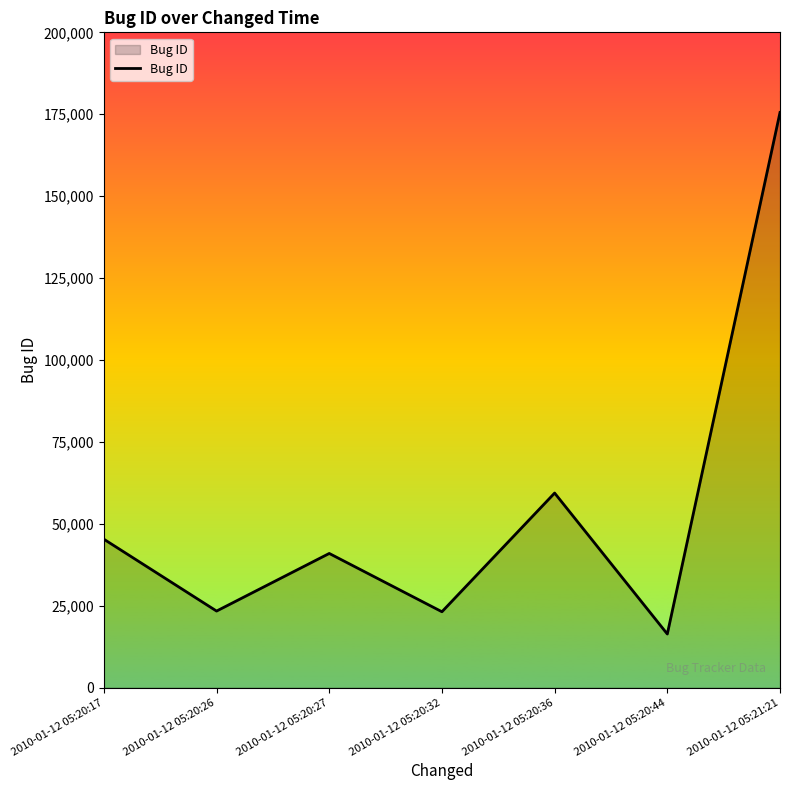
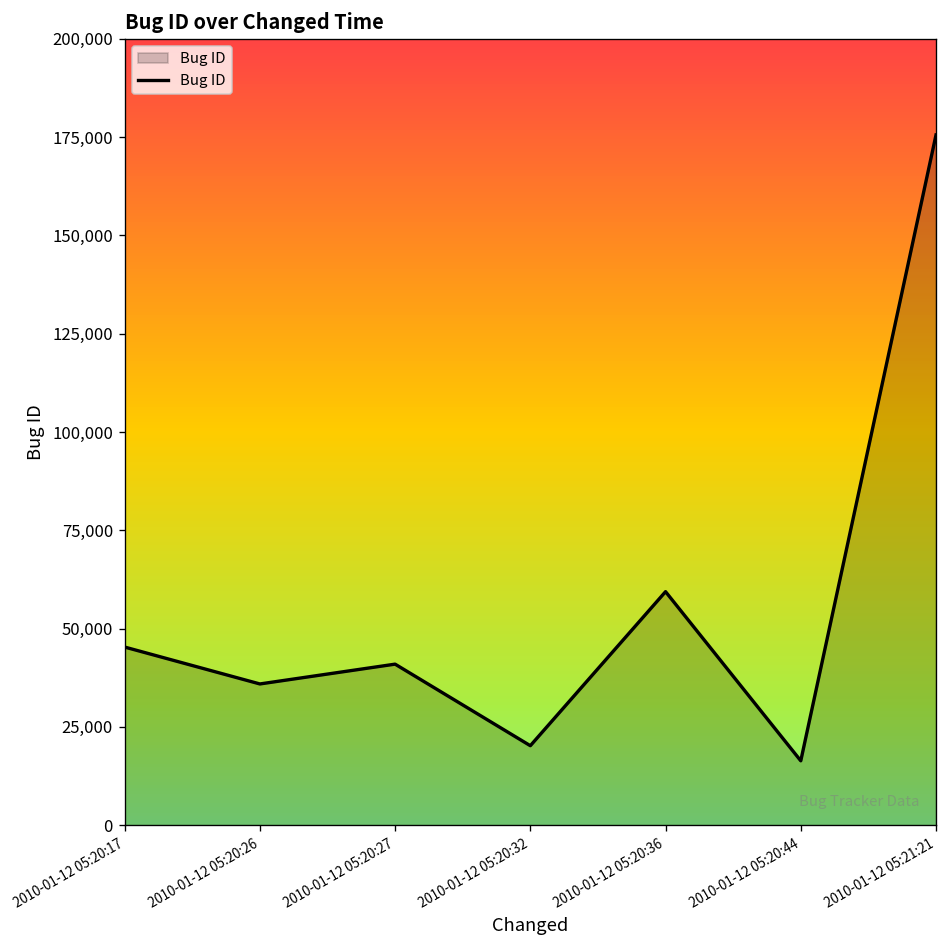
  {
    "2010-01-12 05:20:17": "45,000",
-   "2010-01-12 05:20:26": "23,000",
+   "2010-01-12 05:20:26": "36,000",
    "2010-01-12 05:20:27": "41,000",
-   "2010-01-12 05:20:32": "23,000",
+   "2010-01-12 05:20:32": "20,000",
    "2010-01-12 05:20:36": "59,000",
    "2010-01-12 05:20:44": "16,000",
    "2010-01-12 05:21:21": "176,000"
  }
